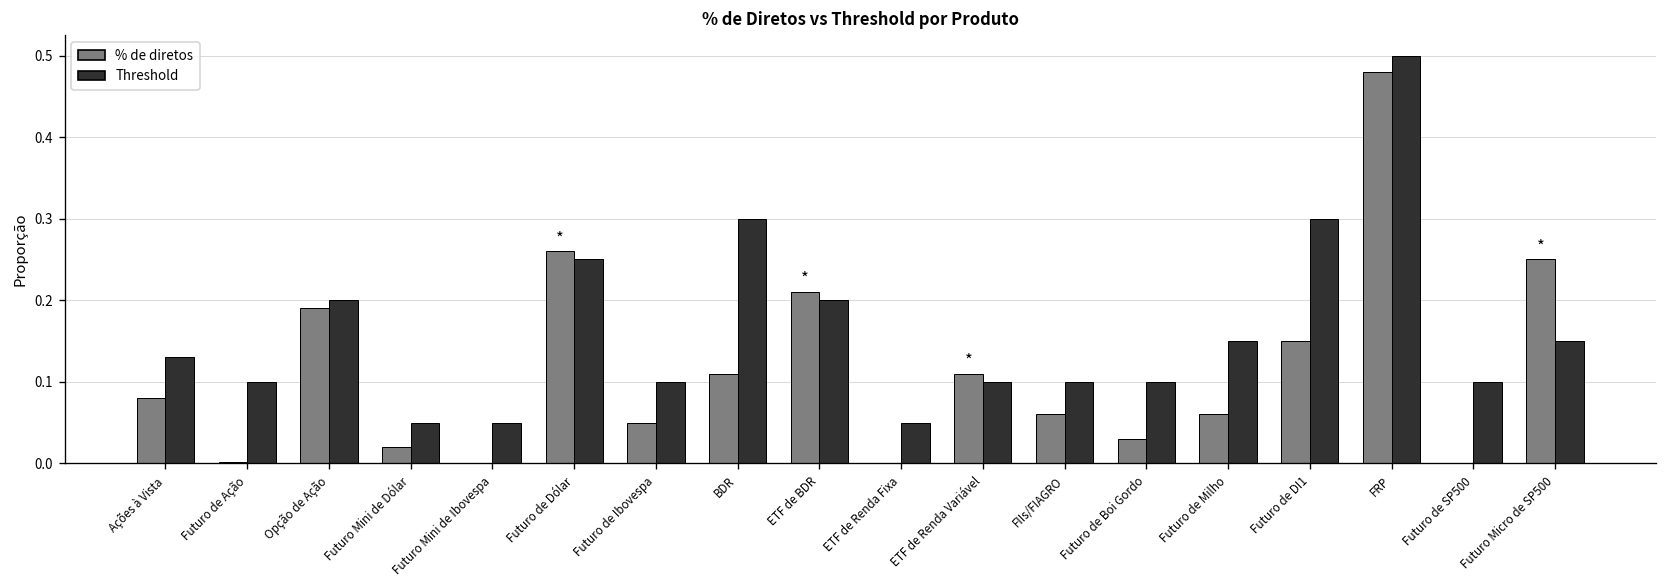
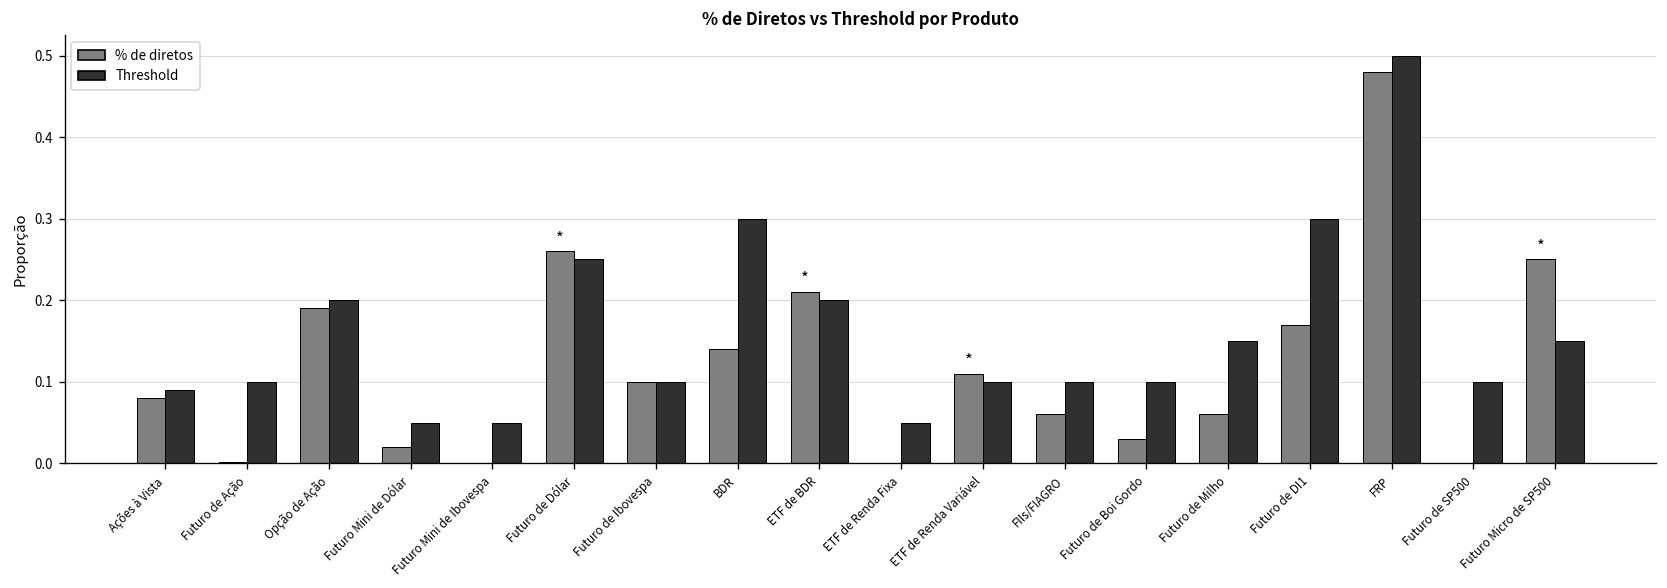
  {
    "% de diretos": {
      "Ações à Vista": 0.08,
      "Opção de Ação": 0.19,
      "Futuro Mini de Dólar": 0.02,
      "Futuro de Dólar": 0.26,
-     "Futuro de Ibovespa": 0.05,
-     "BDR": 0.11,
+     "Futuro de Ibovespa": 0.10,
+     "BDR": 0.14,
      "ETF de BDR": 0.21,
      "ETF de Renda Fixa": 0.00,
      "ETF de Renda Variável": 0.11,
      "FIIs/FIAGRO": 0.06,
      "Futuro de Boi Gordo": 0.03,
      "Futuro de Milho": 0.06,
-     "Futuro de DI1": 0.15,
+     "Futuro de DI1": 0.17,
      "FRP": 0.48,
      "Futuro Micro de SP500": 0.25
    },
    "Threshold": {
-     "Ações à Vista": 0.13,
+     "Ações à Vista": 0.09,
      "Futuro de Ação": 0.10,
      "Opção de Ação": 0.20,
      "Futuro Mini de Dólar": 0.05,
      "Futuro Mini de Ibovespa": 0.05,
      "Futuro de Dólar": 0.25,
      "Futuro de Ibovespa": 0.10,
      "BDR": 0.30,
      "ETF de BDR": 0.20,
      "ETF de Renda Fixa": 0.05,
      "ETF de Renda Variável": 0.10,
      "FIIs/FIAGRO": 0.10,
      "Futuro de Boi Gordo": 0.10,
      "Futuro de Milho": 0.15,
      "Futuro de DI1": 0.30,
      "FRP": 0.50,
      "Futuro de SP500": 0.10,
      "Futuro Micro de SP500": 0.15
    }
  }
